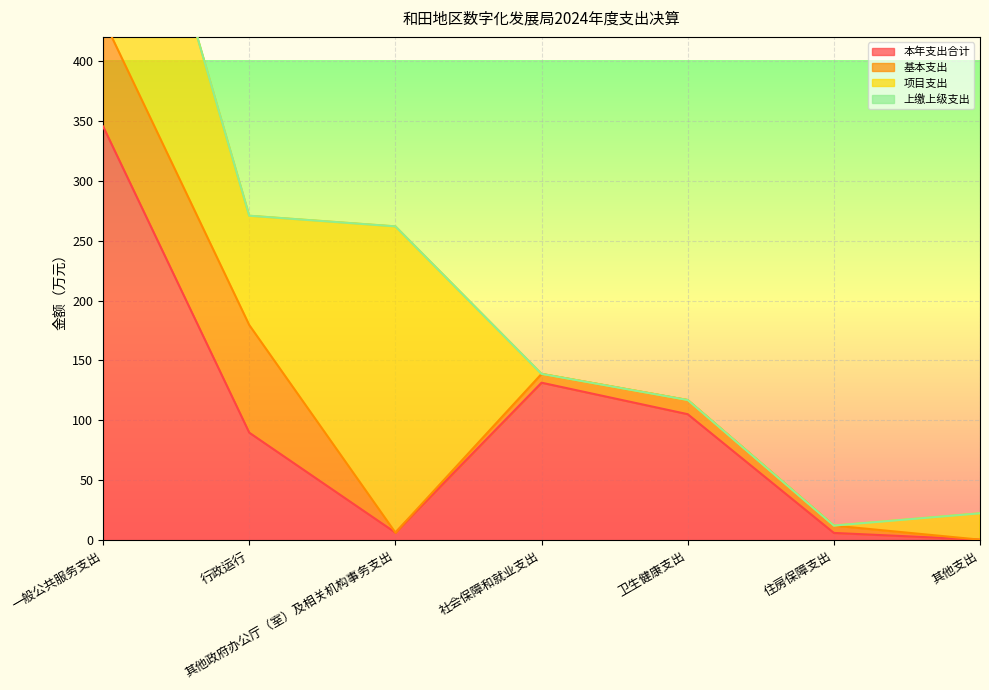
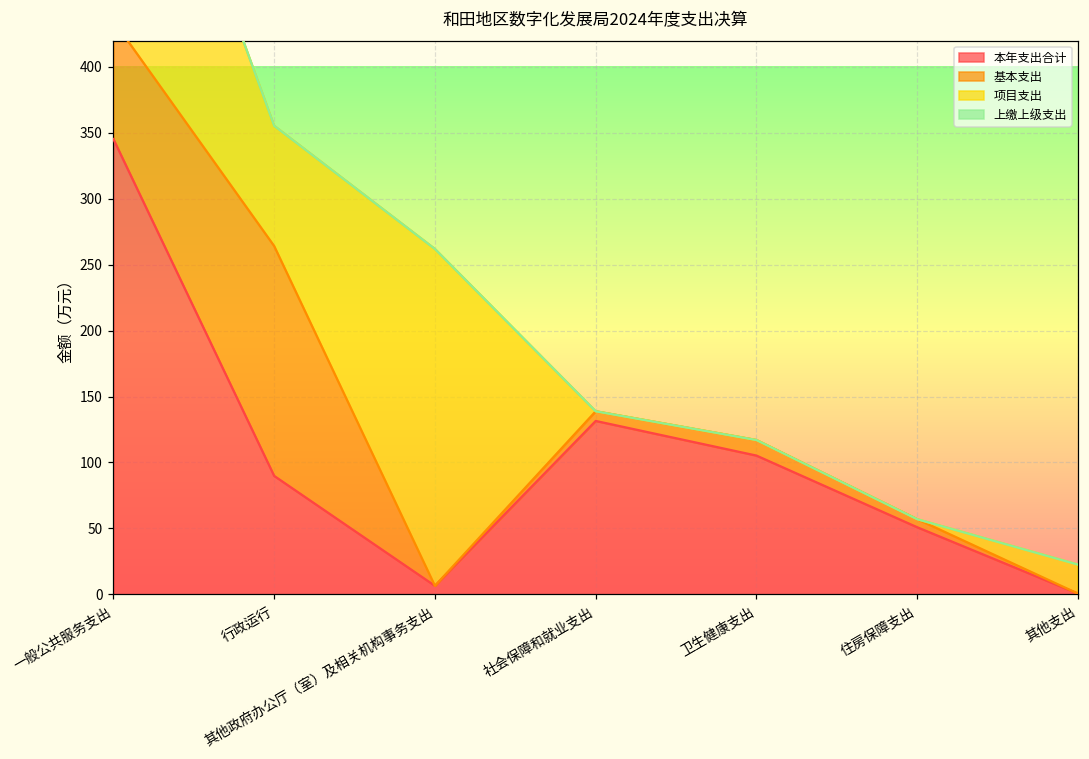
  {
    "本年支出合计": {
      "一般公共服务支出": 345,
      "行政运行": 90,
      "社会保障和就业支出": 131,
      "卫生健康支出": 105,
-     "住房保障支出": 6
+     "住房保障支出": 51
    },
    "基本支出": {
-     "行政运行": 90
+     "行政运行": 174
    }
  }
